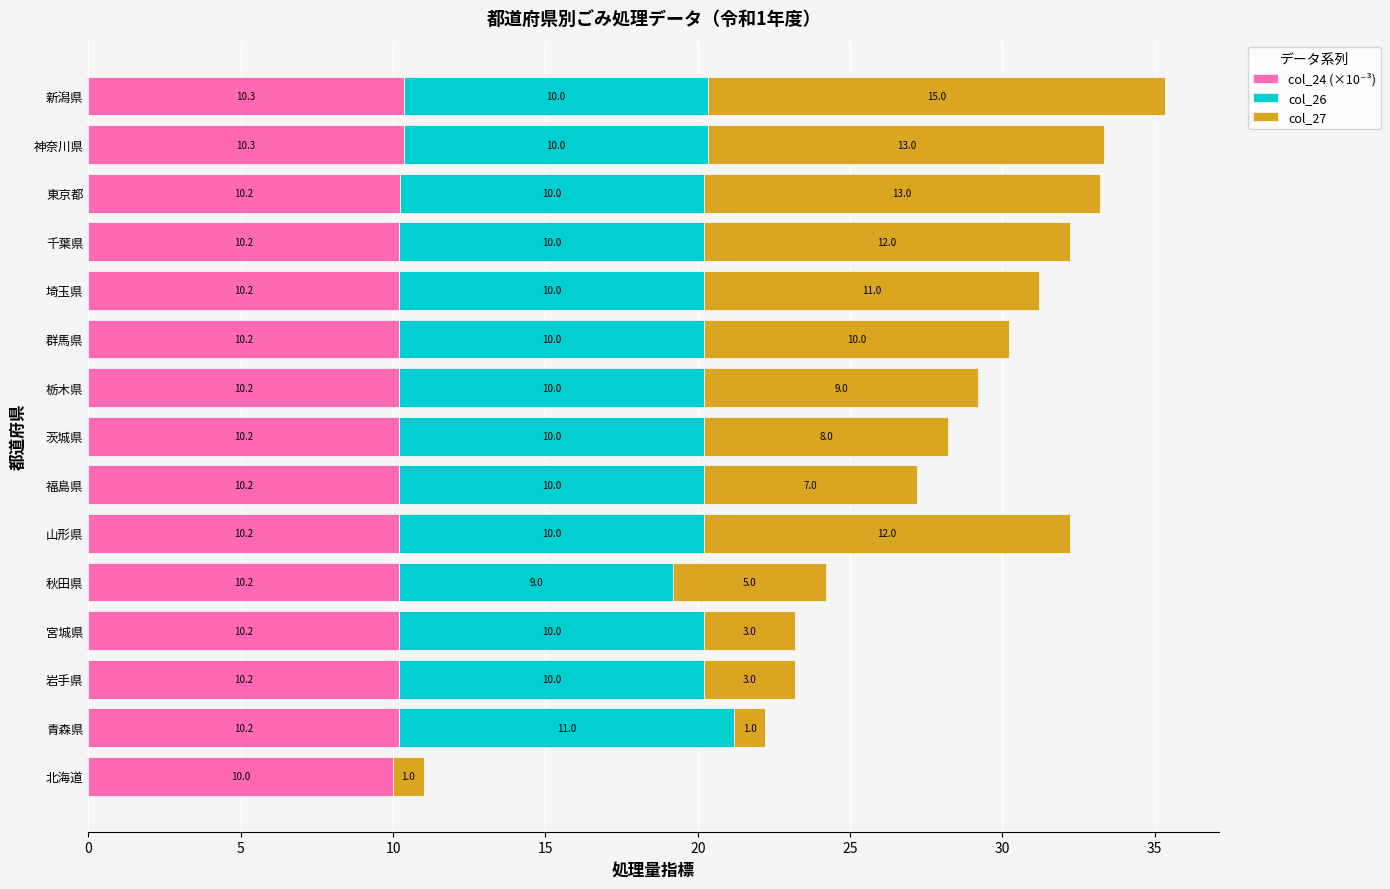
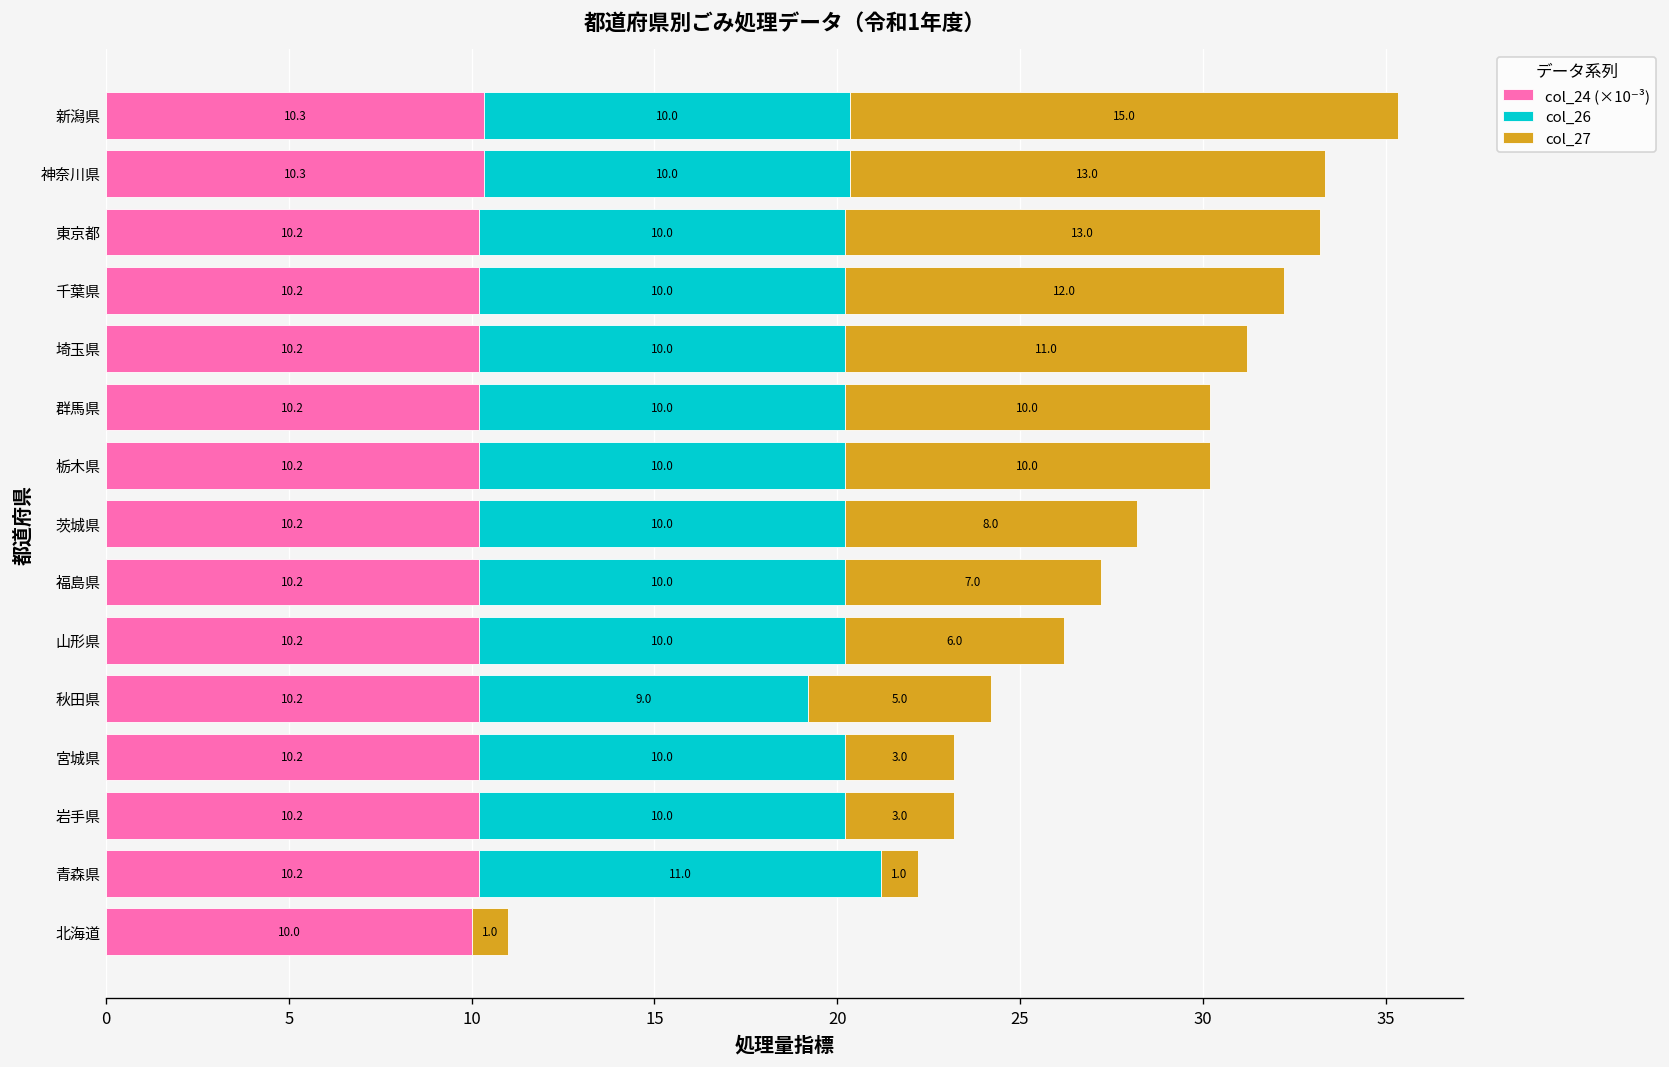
  {
    "col_24 (×10⁻³)": {
      "新潟県": 10.3,
      "神奈川県": 10.3,
      "東京都": 10.2,
      "千葉県": 10.2,
      "埼玉県": 10.2,
      "群馬県": 10.2,
      "栃木県": 10.2,
      "茨城県": 10.2,
      "福島県": 10.2,
      "山形県": 10.2,
      "秋田県": 10.2,
      "宮城県": 10.2,
      "岩手県": 10.2,
      "青森県": 10.2,
      "北海道": 10.0
    },
    "col_26": {
      "新潟県": 10.0,
      "神奈川県": 10.0,
      "東京都": 10.0,
      "千葉県": 10.0,
      "埼玉県": 10.0,
      "群馬県": 10.0,
      "栃木県": 10.0,
      "茨城県": 10.0,
      "福島県": 10.0,
      "山形県": 10.0,
      "秋田県": 9.0,
      "宮城県": 10.0,
      "岩手県": 10.0,
      "青森県": 11.0
    },
    "col_27": {
      "新潟県": 15.0,
      "神奈川県": 13.0,
      "東京都": 13.0,
      "千葉県": 12.0,
      "埼玉県": 11.0,
      "群馬県": 10.0,
-     "栃木県": 9.0,
+     "栃木県": 10.0,
      "茨城県": 8.0,
      "福島県": 7.0,
-     "山形県": 12.0,
+     "山形県": 6.0,
      "秋田県": 5.0,
      "宮城県": 3.0,
      "岩手県": 3.0,
      "青森県": 1.0,
      "北海道": 1.0
    }
  }
